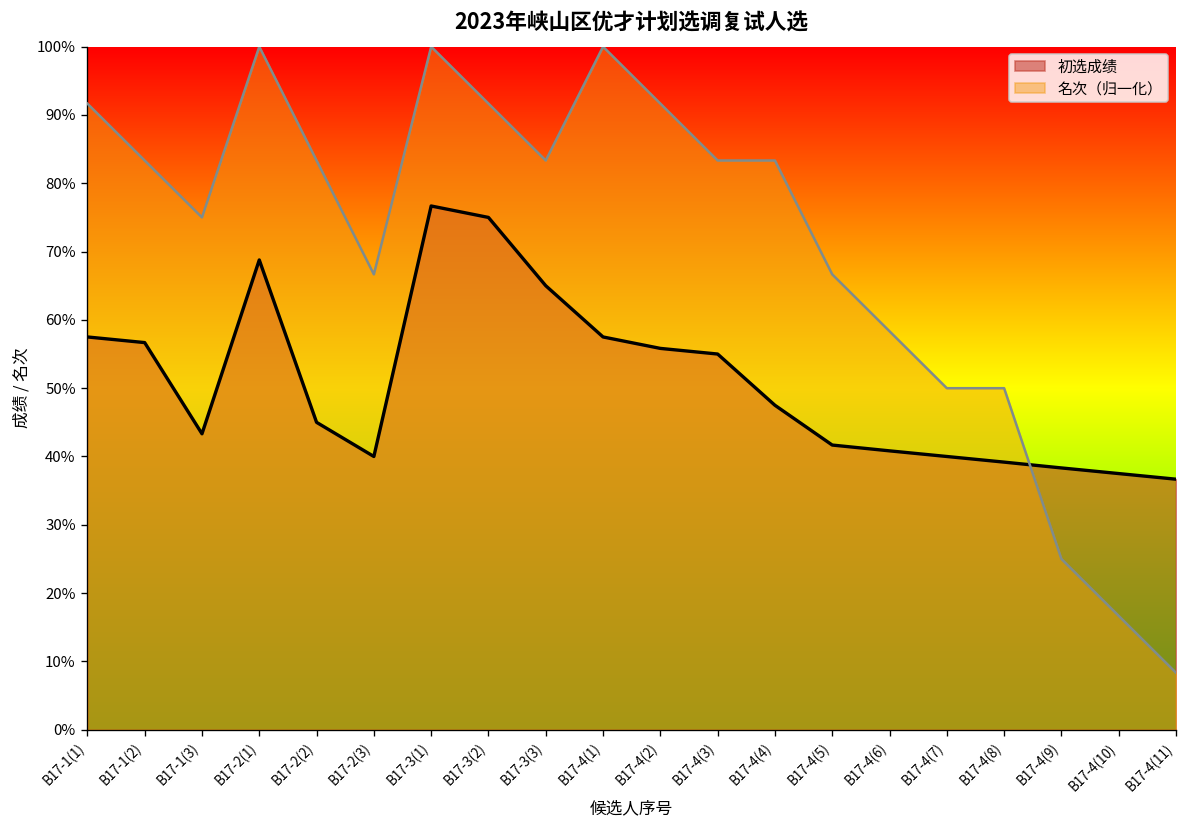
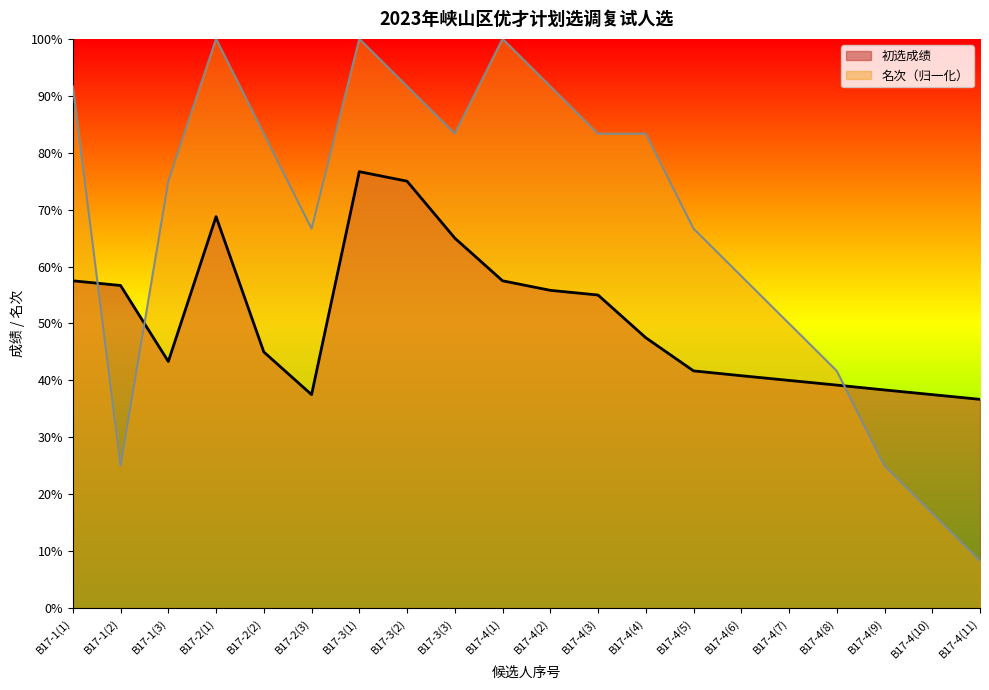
  {
    "初选成绩": {
      "B17-1(1)": "57%",
      "B17-1(2)": "57%",
      "B17-1(3)": "43%",
      "B17-2(1)": "69%",
      "B17-2(2)": "45%",
-     "B17-2(3)": "40%",
+     "B17-2(3)": "38%",
      "B17-3(1)": "77%",
      "B17-3(2)": "75%",
      "B17-3(3)": "65%",
      "B17-4(1)": "57%",
      "B17-4(2)": "56%",
      "B17-4(3)": "55%",
      "B17-4(4)": "48%",
      "B17-4(5)": "42%",
      "B17-4(6)": "41%",
      "B17-4(7)": "40%",
      "B17-4(8)": "39%",
      "B17-4(9)": "38%",
      "B17-4(10)": "38%",
      "B17-4(11)": "37%"
    },
    "名次（归一化）": {
      "B17-1(1)": "92%",
-     "B17-1(2)": "83%",
+     "B17-1(2)": "25%",
      "B17-1(3)": "75%",
      "B17-2(1)": "100%",
      "B17-2(2)": "83%",
      "B17-2(3)": "67%",
      "B17-3(1)": "100%",
      "B17-3(2)": "92%",
      "B17-3(3)": "83%",
      "B17-4(1)": "100%",
      "B17-4(2)": "92%",
      "B17-4(3)": "83%",
      "B17-4(4)": "83%",
      "B17-4(5)": "67%",
      "B17-4(6)": "58%",
      "B17-4(7)": "50%",
-     "B17-4(8)": "50%",
+     "B17-4(8)": "42%",
      "B17-4(9)": "25%",
      "B17-4(10)": "17%",
      "B17-4(11)": "8%"
    }
  }
